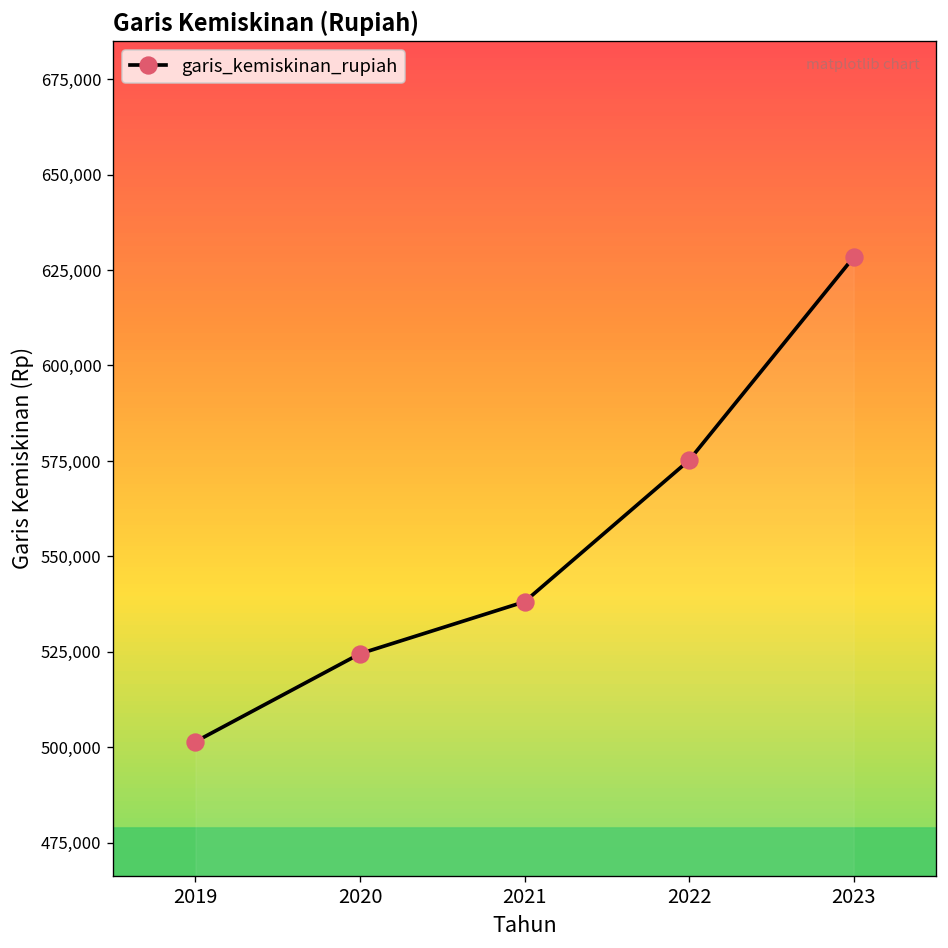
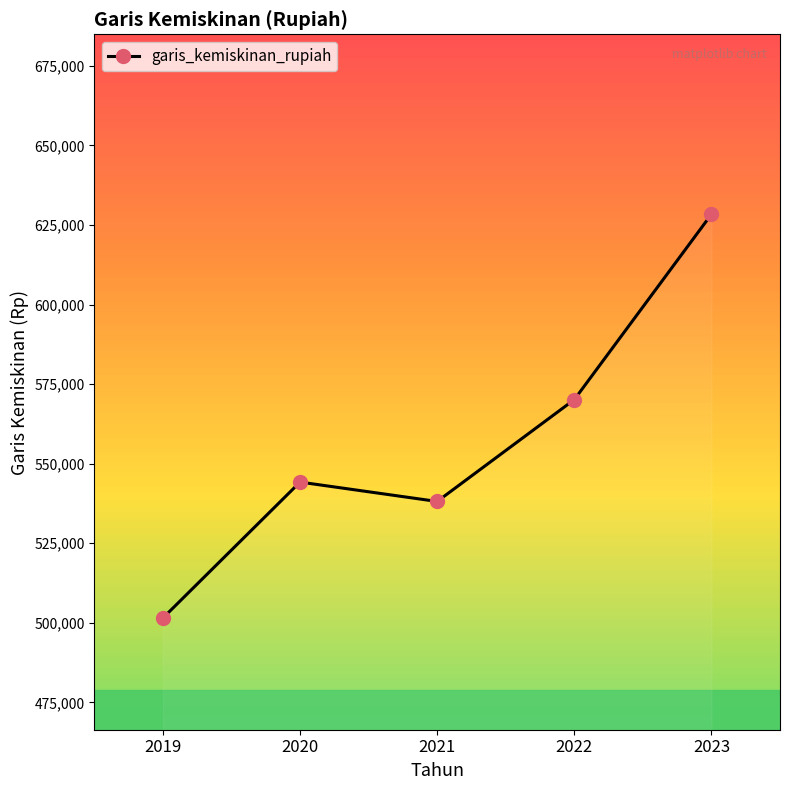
  {
    "2019": "502,000",
-   "2020": "525,000",
+   "2020": "544,000",
    "2021": "538,000",
-   "2022": "575,000",
+   "2022": "570,000",
    "2023": "628,000"
  }
